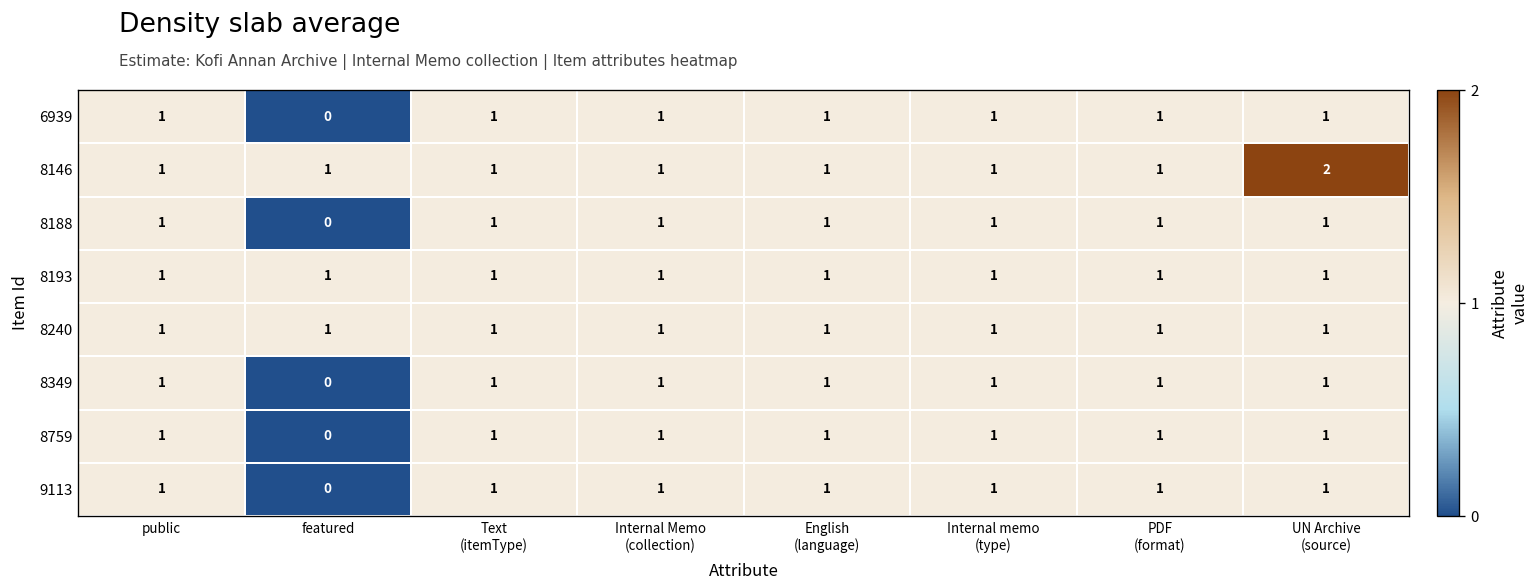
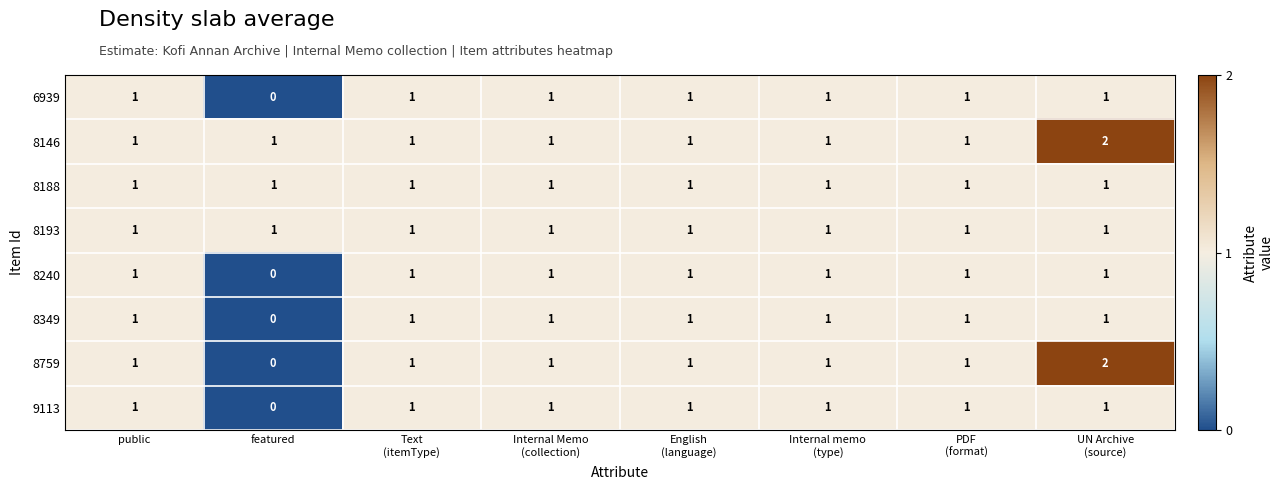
  {
    "6939": {
      "public": 1,
      "featured": 0,
      "Text (itemType)": 1,
      "Internal Memo (collection)": 1,
      "English (language)": 1,
      "Internal memo (type)": 1,
      "PDF (format)": 1,
      "UN Archive (source)": 1
    },
    "8146": {
      "public": 1,
      "featured": 1,
      "Text (itemType)": 1,
      "Internal Memo (collection)": 1,
      "English (language)": 1,
      "Internal memo (type)": 1,
      "PDF (format)": 1,
      "UN Archive (source)": 2
    },
    "8188": {
      "public": 1,
-     "featured": 0,
+     "featured": 1,
      "Text (itemType)": 1,
      "Internal Memo (collection)": 1,
      "English (language)": 1,
      "Internal memo (type)": 1,
      "PDF (format)": 1,
      "UN Archive (source)": 1
    },
    "8193": {
      "public": 1,
      "featured": 1,
      "Text (itemType)": 1,
      "Internal Memo (collection)": 1,
      "English (language)": 1,
      "Internal memo (type)": 1,
      "PDF (format)": 1,
      "UN Archive (source)": 1
    },
    "8240": {
      "public": 1,
-     "featured": 1,
+     "featured": 0,
      "Text (itemType)": 1,
      "Internal Memo (collection)": 1,
      "English (language)": 1,
      "Internal memo (type)": 1,
      "PDF (format)": 1,
      "UN Archive (source)": 1
    },
    "8349": {
      "public": 1,
      "featured": 0,
      "Text (itemType)": 1,
      "Internal Memo (collection)": 1,
      "English (language)": 1,
      "Internal memo (type)": 1,
      "PDF (format)": 1,
      "UN Archive (source)": 1
    },
    "8759": {
      "public": 1,
      "featured": 0,
      "Text (itemType)": 1,
      "Internal Memo (collection)": 1,
      "English (language)": 1,
      "Internal memo (type)": 1,
      "PDF (format)": 1,
-     "UN Archive (source)": 1
+     "UN Archive (source)": 2
    },
    "9113": {
      "public": 1,
      "featured": 0,
      "Text (itemType)": 1,
      "Internal Memo (collection)": 1,
      "English (language)": 1,
      "Internal memo (type)": 1,
      "PDF (format)": 1,
      "UN Archive (source)": 1
    }
  }
